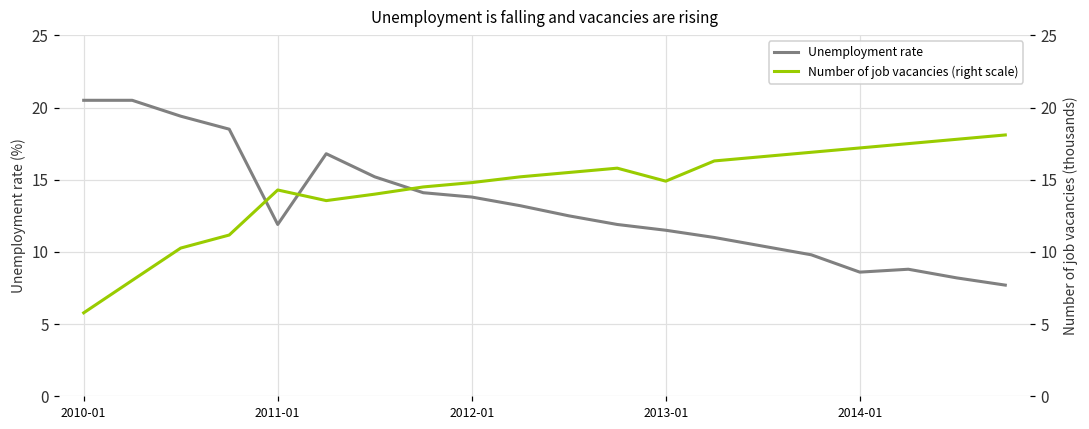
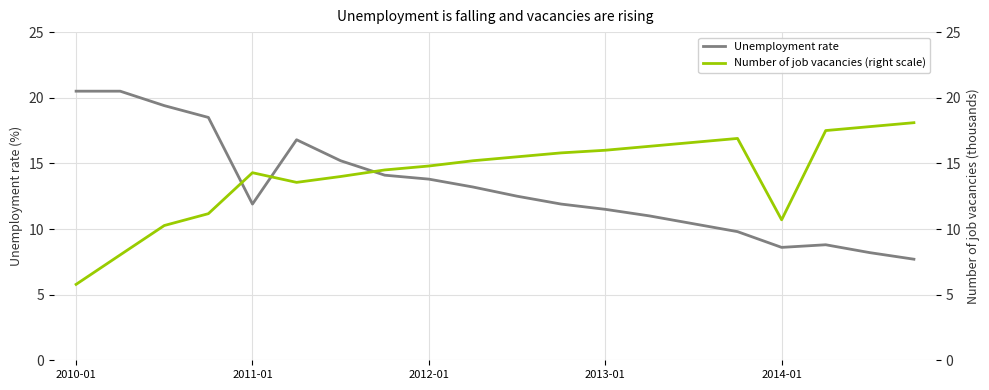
  {
    "Unemployment rate": {
      "2010-01": 20.5,
      "2011-01": 11.9,
      "2012-01": 13.8,
      "2013-01": 11.5,
      "2014-01": 8.6
    },
    "Number of job vacancies (right scale)": {
      "2010-01": 5.8,
      "2011-01": 14.3,
      "2012-01": 14.8,
-     "2013-01": 14.9,
-     "2014-01": 17.2
+     "2013-01": 16.0,
+     "2014-01": 10.7
    }
  }
